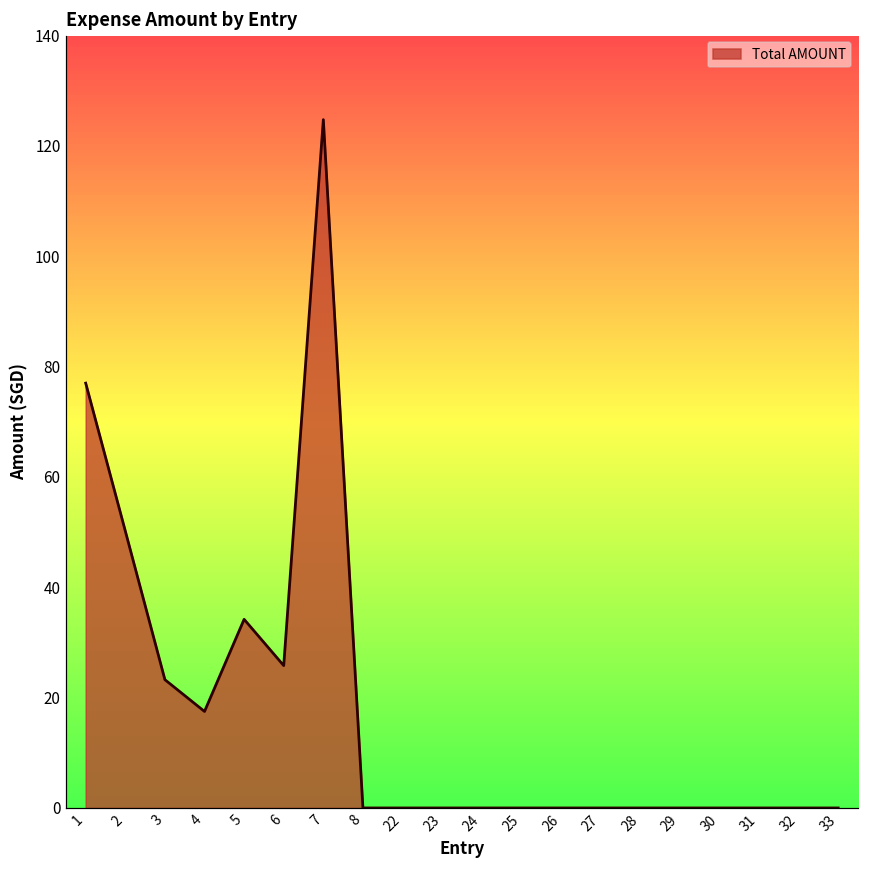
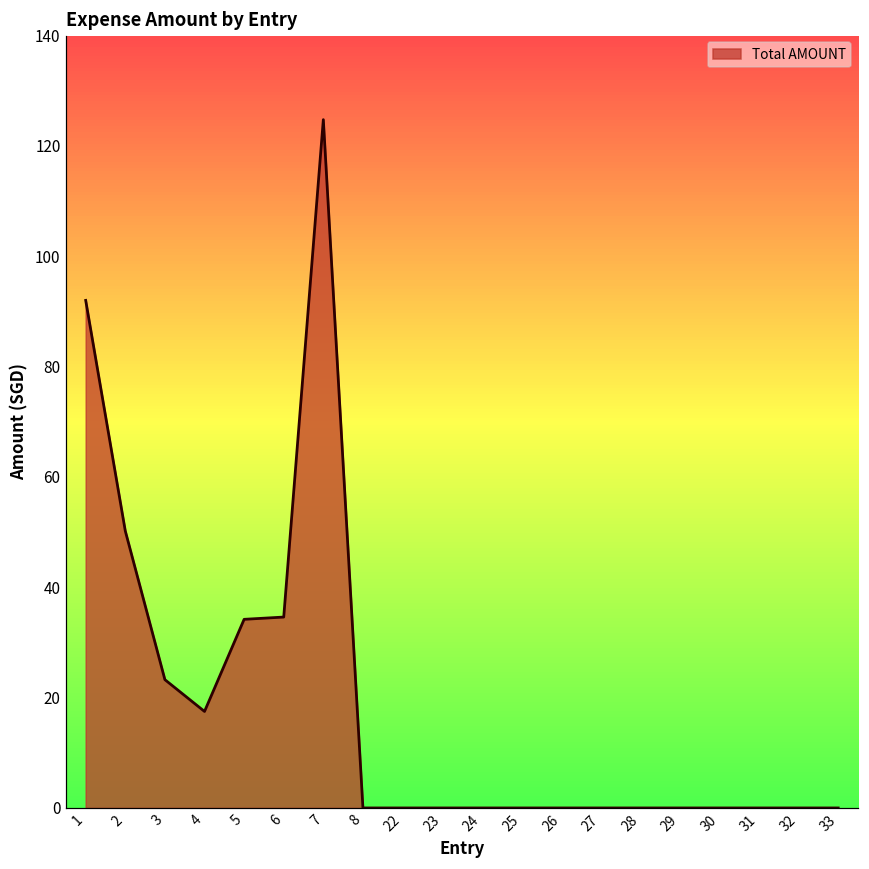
  {
-   "1": 77,
+   "1": 92,
    "2": 50,
    "3": 23,
    "4": 17,
    "5": 34,
-   "6": 26,
+   "6": 35,
    "7": 125,
    "8": 0,
    "22": 0,
    "23": 0,
    "24": 0,
    "25": 0,
    "26": 0,
    "27": 0,
    "28": 0,
    "29": 0,
    "30": 0,
    "31": 0,
    "32": 0,
    "33": 0
  }
